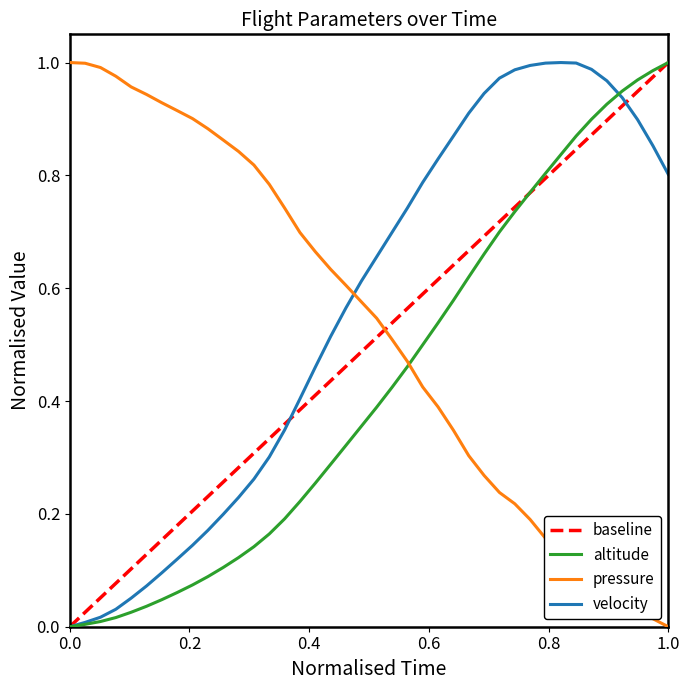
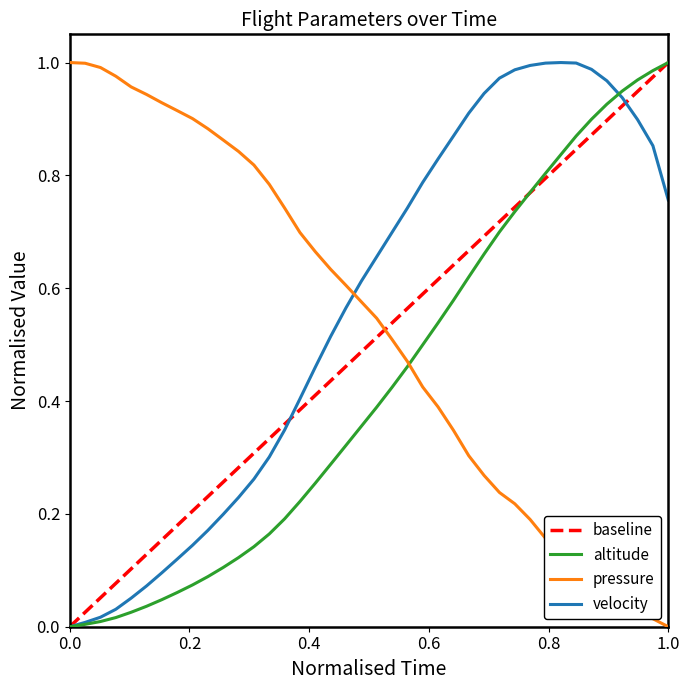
  {
    "pressure": {
      "0.0": 1.00,
      "1.0": 0.00
    },
    "velocity": {
-     "1.0": 0.80
+     "1.0": 0.76
    }
  }
